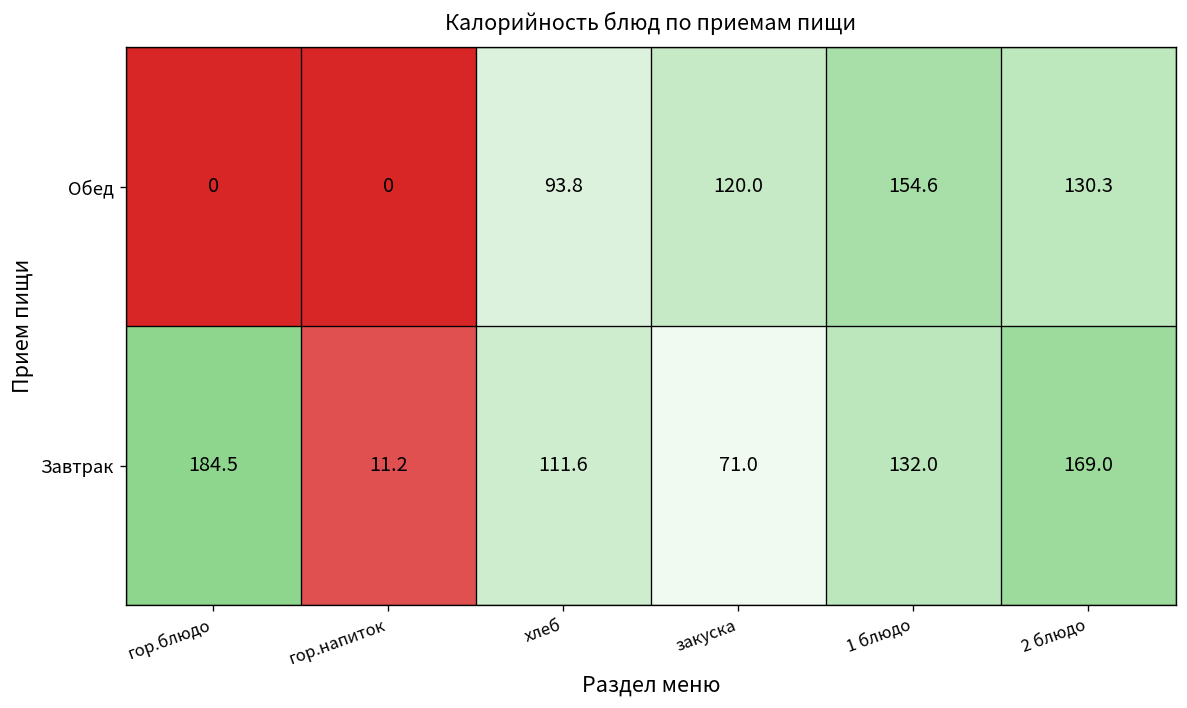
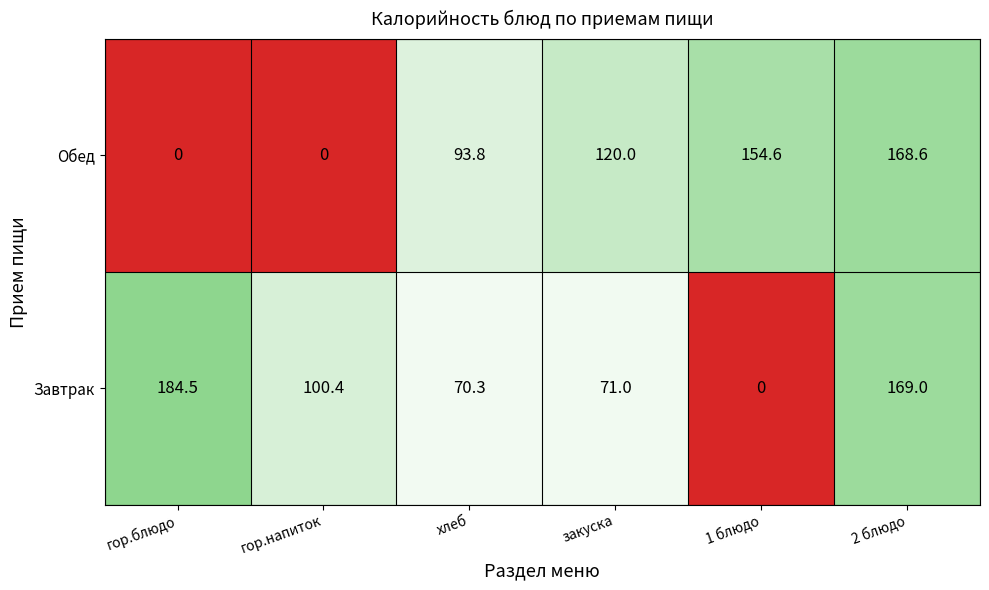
  {
    "Обед": {
      "гор.блюдо": 0,
      "гор.напиток": 0,
      "хлеб": 93.8,
      "закуска": 120.0,
      "1 блюдо": 154.6,
-     "2 блюдо": 130.3
+     "2 блюдо": 168.6
    },
    "Завтрак": {
      "гор.блюдо": 184.5,
-     "гор.напиток": 11.2,
-     "хлеб": 111.6,
+     "гор.напиток": 100.4,
+     "хлеб": 70.3,
      "закуска": 71.0,
-     "1 блюдо": 132.0,
+     "1 блюдо": 0,
      "2 блюдо": 169.0
    }
  }
